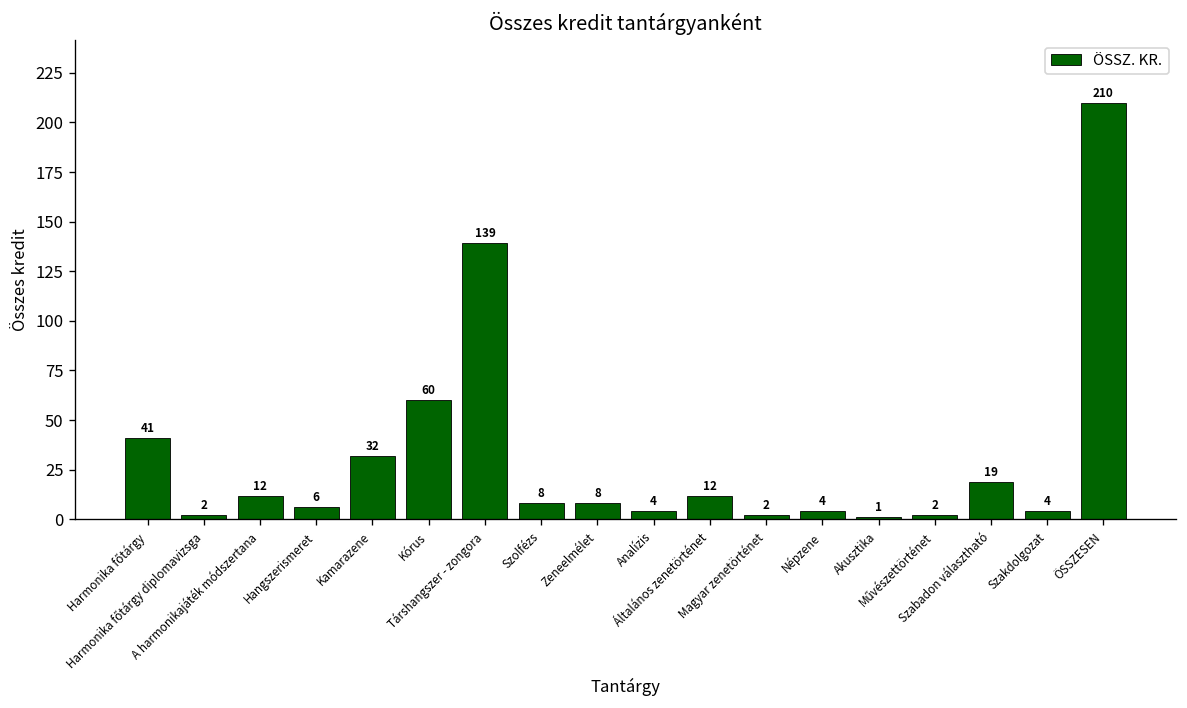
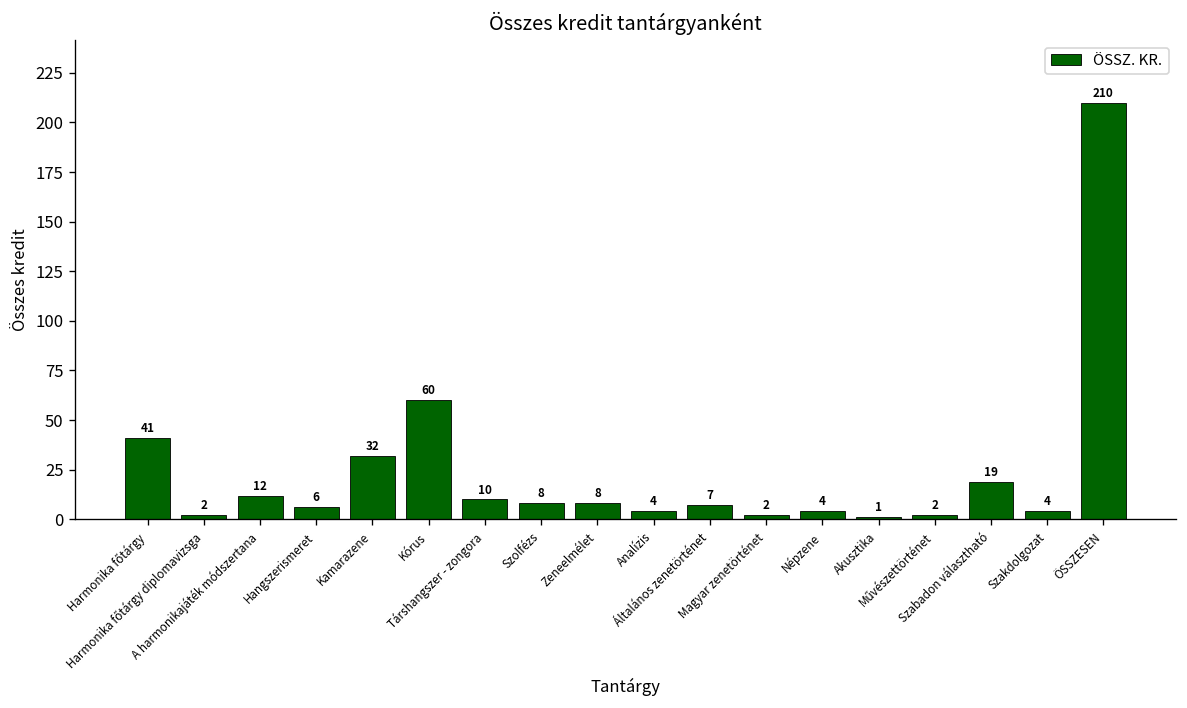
  {
    "Harmonika főtárgy": 41,
    "Harmonika főtárgy diplomavizsga": 2,
    "A harmonikajáték módszertana": 12,
    "Hangszerismeret": 6,
    "Kamarazene": 32,
    "Kórus": 60,
-   "Társhangszer - zongora": 139,
+   "Társhangszer - zongora": 10,
    "Szolfézs": 8,
    "Zeneelmélet": 8,
    "Analízis": 4,
-   "Általános zenetörténet": 12,
+   "Általános zenetörténet": 7,
    "Magyar zenetörténet": 2,
    "Népzene": 4,
    "Akusztika": 1,
    "Művészettörténet": 2,
    "Szabadon választható": 19,
    "Szakdolgozat": 4,
    "ÖSSZESEN": 210
  }
